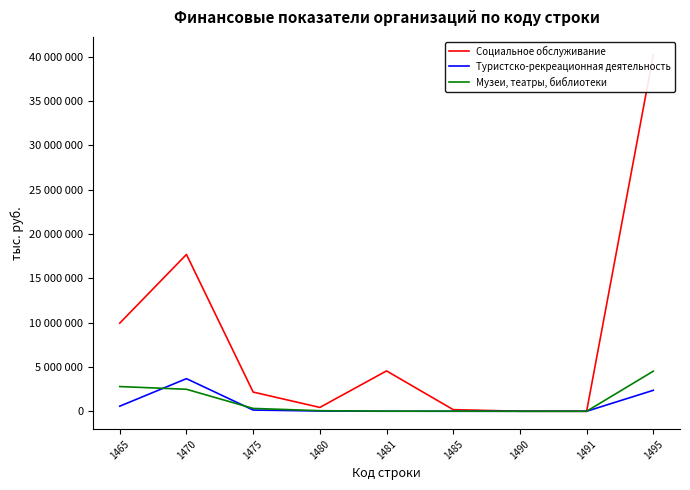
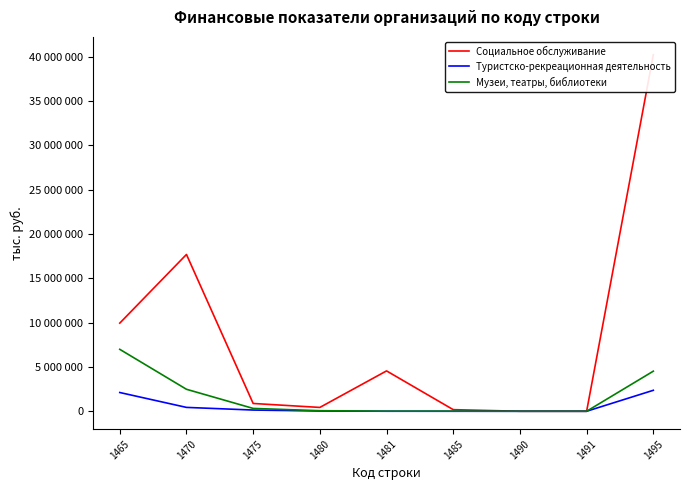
  {
    "Социальное обслуживание": {
      "1465": 10000000,
      "1470": 18000000,
-     "1475": 2000000,
+     "1475": 1000000,
      "1480": 0,
      "1481": 5000000
    },
    "Туристско-рекреационная деятельность": {
-     "1465": 1000000,
-     "1470": 4000000,
+     "1465": 2000000,
+     "1470": 0,
      "1495": 2000000
    },
    "Музеи, театры, библиотеки": {
-     "1465": 3000000,
+     "1465": 7000000,
      "1470": 2000000,
      "1495": 5000000
    }
  }
